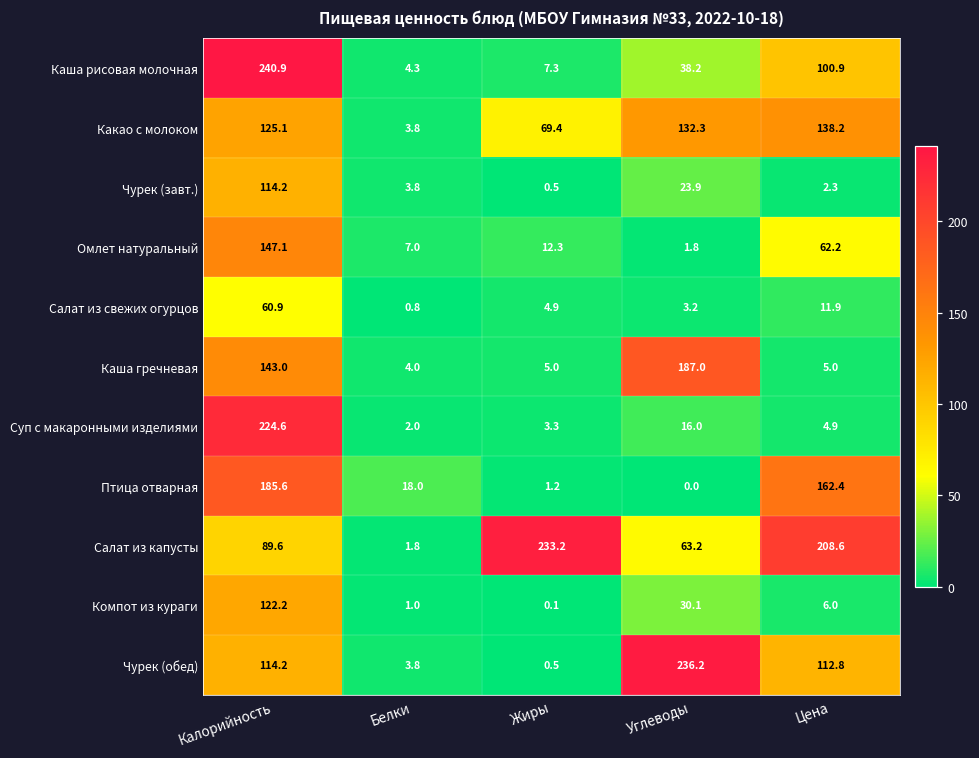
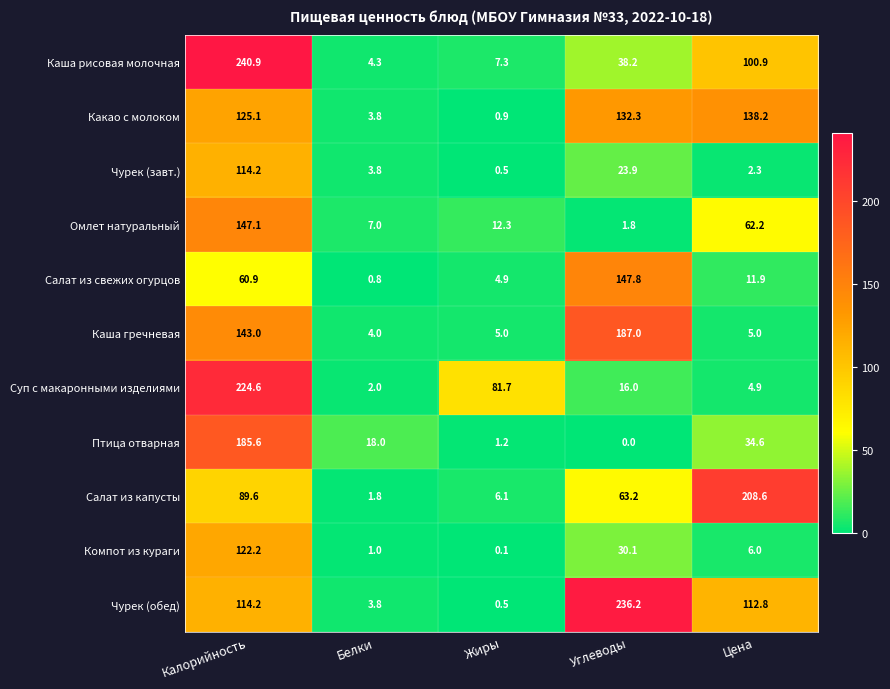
  {
    "Каша рисовая молочная": {
      "Калорийность": 240.9,
      "Белки": 4.3,
      "Жиры": 7.3,
      "Углеводы": 38.2,
      "Цена": 100.9
    },
    "Какао с молоком": {
      "Калорийность": 125.1,
      "Белки": 3.8,
-     "Жиры": 69.4,
+     "Жиры": 0.9,
      "Углеводы": 132.3,
      "Цена": 138.2
    },
    "Чурек (завт.)": {
      "Калорийность": 114.2,
      "Белки": 3.8,
      "Жиры": 0.5,
      "Углеводы": 23.9,
      "Цена": 2.3
    },
    "Омлет натуральный": {
      "Калорийность": 147.1,
      "Белки": 7.0,
      "Жиры": 12.3,
      "Углеводы": 1.8,
      "Цена": 62.2
    },
    "Салат из свежих огурцов": {
      "Калорийность": 60.9,
      "Белки": 0.8,
      "Жиры": 4.9,
-     "Углеводы": 3.2,
+     "Углеводы": 147.8,
      "Цена": 11.9
    },
    "Каша гречневая": {
      "Калорийность": 143.0,
      "Белки": 4.0,
      "Жиры": 5.0,
      "Углеводы": 187.0,
      "Цена": 5.0
    },
    "Суп с макаронными изделиями": {
      "Калорийность": 224.6,
      "Белки": 2.0,
-     "Жиры": 3.3,
+     "Жиры": 81.7,
      "Углеводы": 16.0,
      "Цена": 4.9
    },
    "Птица отварная": {
      "Калорийность": 185.6,
      "Белки": 18.0,
      "Жиры": 1.2,
      "Углеводы": 0.0,
-     "Цена": 162.4
+     "Цена": 34.6
    },
    "Салат из капусты": {
      "Калорийность": 89.6,
      "Белки": 1.8,
-     "Жиры": 233.2,
+     "Жиры": 6.1,
      "Углеводы": 63.2,
      "Цена": 208.6
    },
    "Компот из кураги": {
      "Калорийность": 122.2,
      "Белки": 1.0,
      "Жиры": 0.1,
      "Углеводы": 30.1,
      "Цена": 6.0
    },
    "Чурек (обед)": {
      "Калорийность": 114.2,
      "Белки": 3.8,
      "Жиры": 0.5,
      "Углеводы": 236.2,
      "Цена": 112.8
    }
  }
